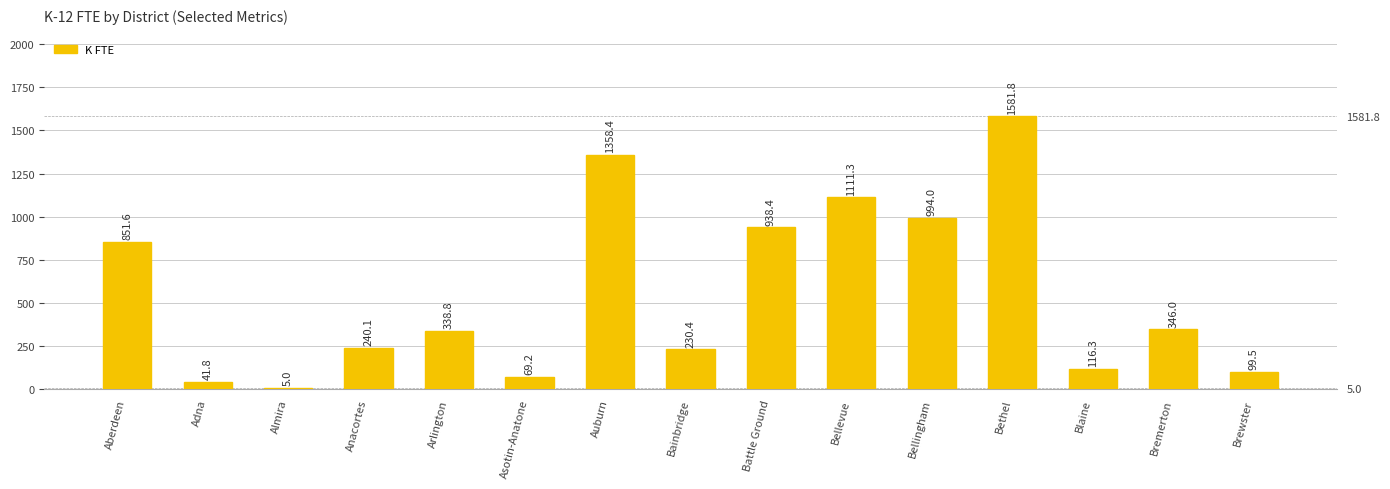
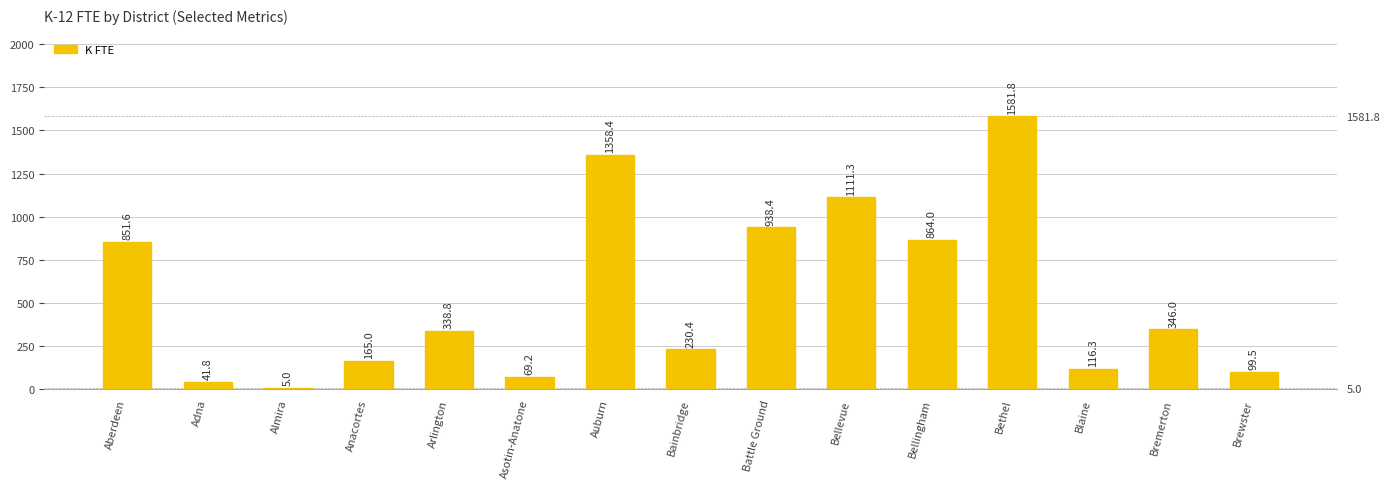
  {
    "Aberdeen": 851.6,
    "Adna": 41.8,
    "Almira": 5.0,
-   "Anacortes": 240.1,
+   "Anacortes": 165.0,
    "Arlington": 338.8,
    "Asotin-Anatone": 69.2,
    "Auburn": 1358.4,
    "Bainbridge": 230.4,
    "Battle Ground": 938.4,
    "Bellevue": 1111.3,
-   "Bellingham": 994.0,
+   "Bellingham": 864.0,
    "Bethel": 1581.8,
    "Blaine": 116.3,
    "Bremerton": 346.0,
    "Brewster": 99.5
  }
